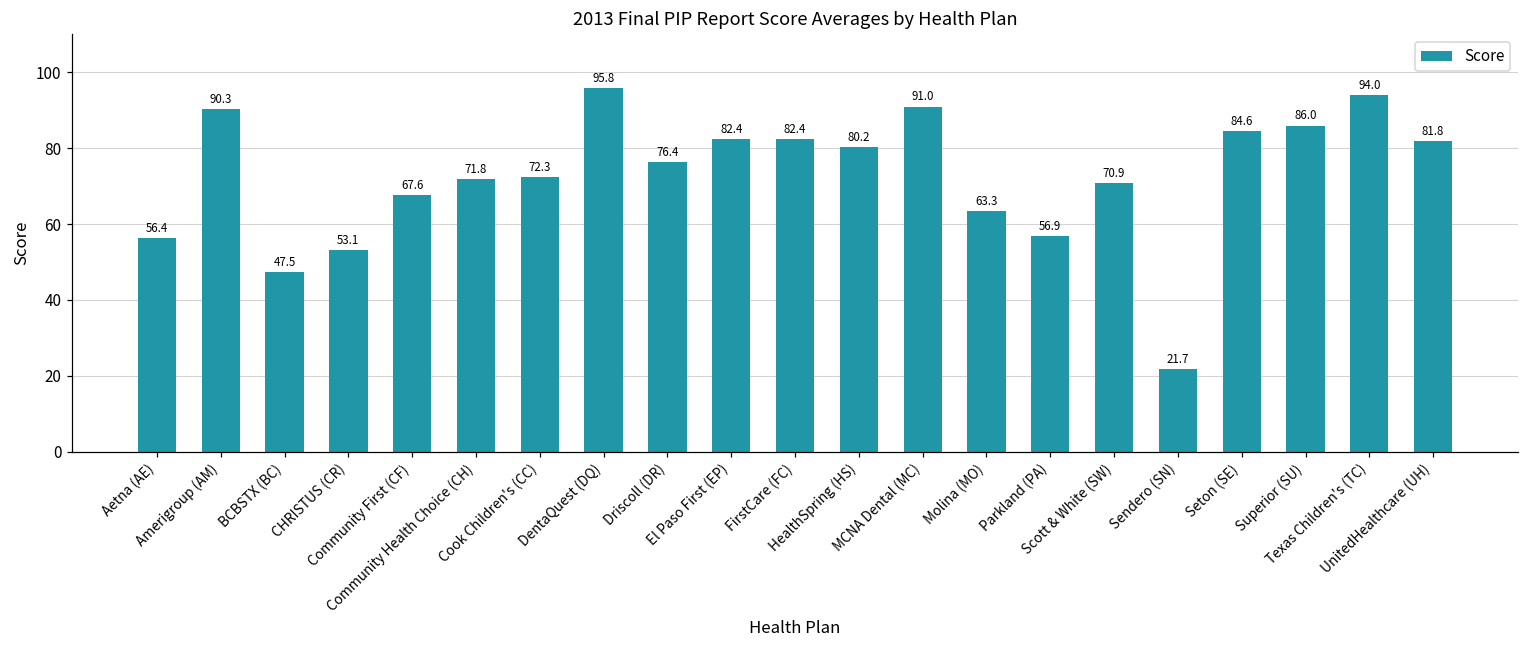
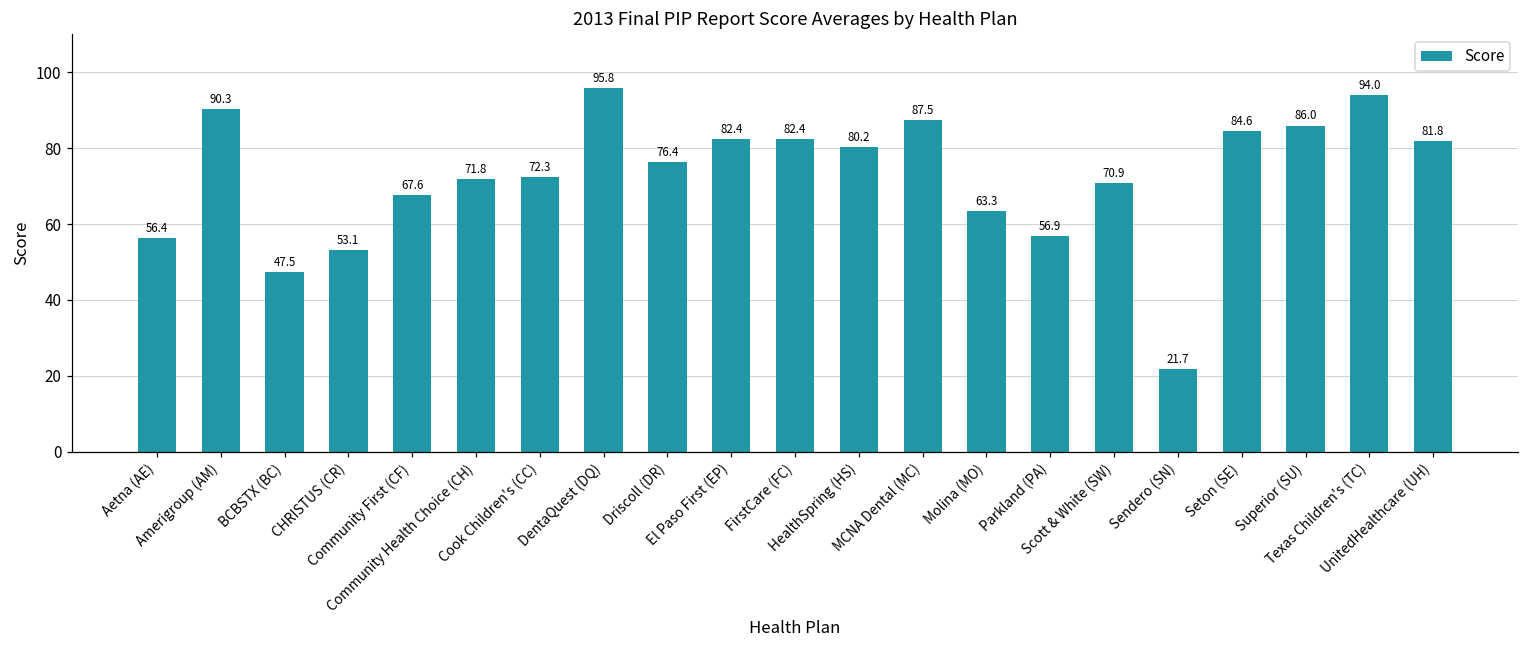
  {
    "Aetna (AE)": 56.4,
    "Amerigroup (AM)": 90.3,
    "BCBSTX (BC)": 47.5,
    "CHRISTUS (CR)": 53.1,
    "Community First (CF)": 67.6,
    "Community Health Choice (CH)": 71.8,
    "Cook Children's (CC)": 72.3,
    "DentaQuest (DQ)": 95.8,
    "Driscoll (DR)": 76.4,
    "El Paso First (EP)": 82.4,
    "FirstCare (FC)": 82.4,
    "HealthSpring (HS)": 80.2,
-   "MCNA Dental (MC)": 91.0,
+   "MCNA Dental (MC)": 87.5,
    "Molina (MO)": 63.3,
    "Parkland (PA)": 56.9,
    "Scott & White (SW)": 70.9,
    "Sendero (SN)": 21.7,
    "Seton (SE)": 84.6,
    "Superior (SU)": 86.0,
    "Texas Children's (TC)": 94.0,
    "UnitedHealthcare (UH)": 81.8
  }
